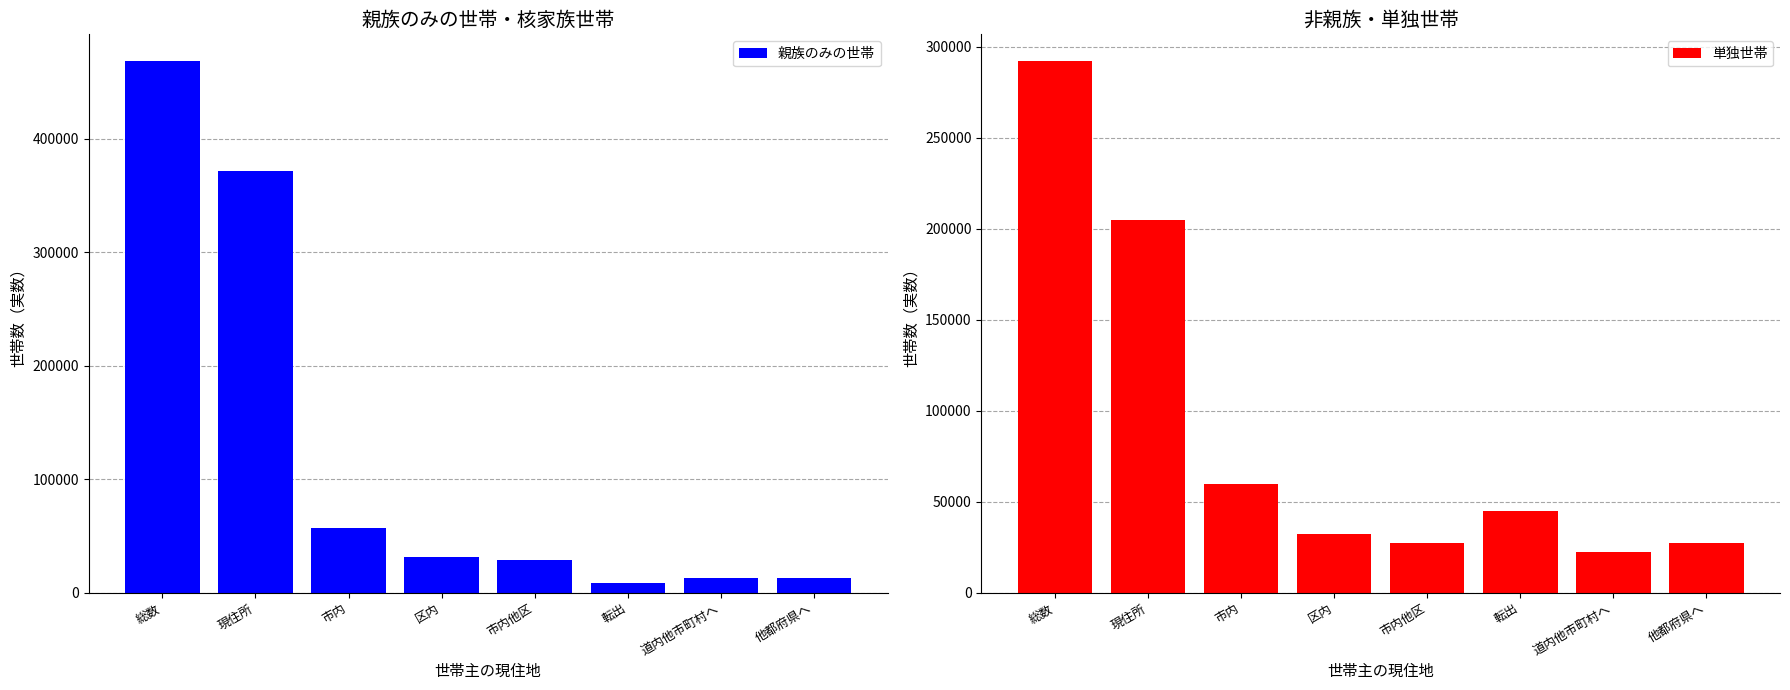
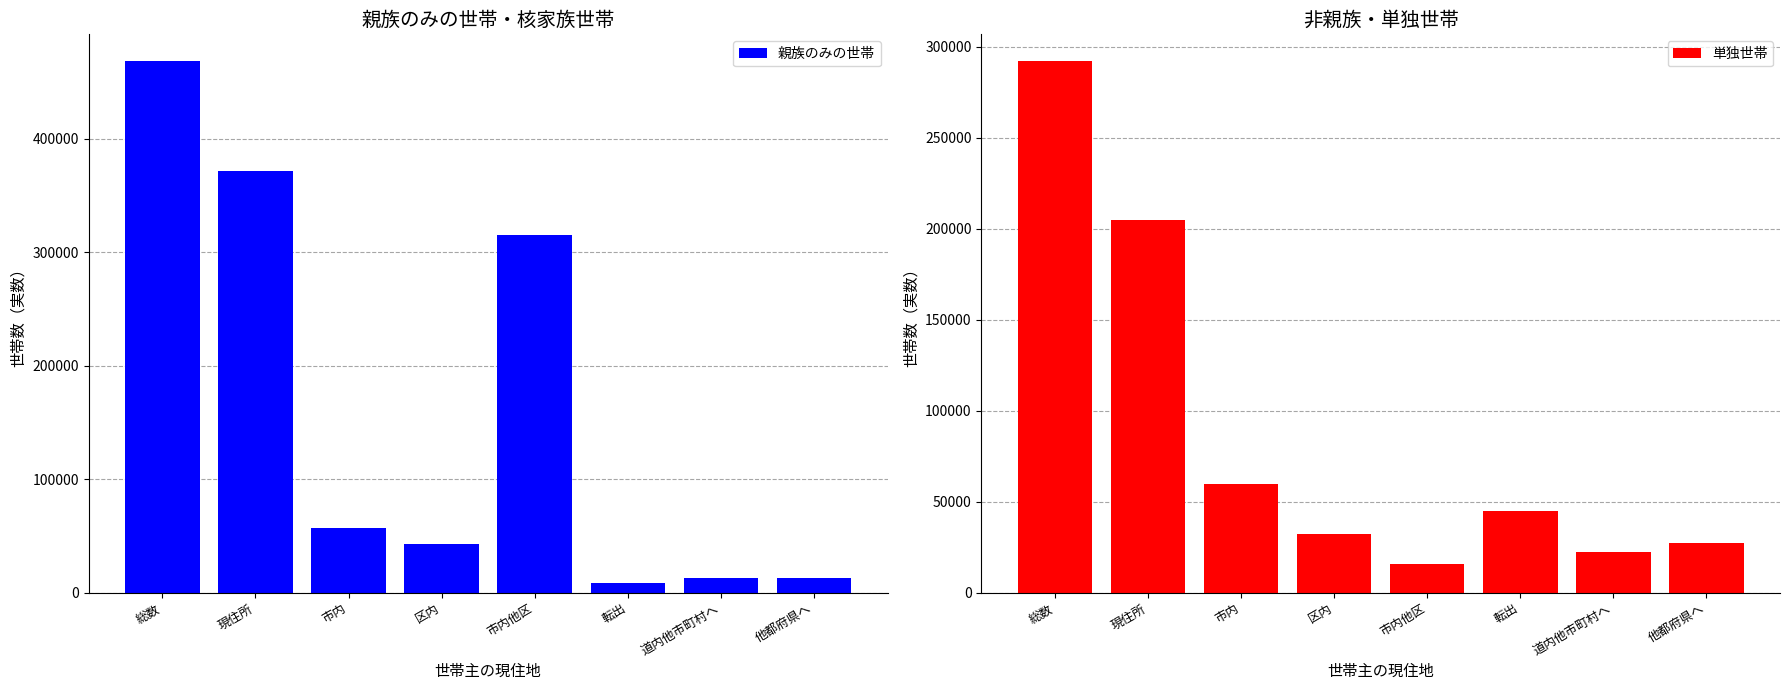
  {
    "親族のみの世帯・核家族世帯": {
      "総数": 468000,
      "現住所": 371000,
      "市内": 57000,
-     "区内": 32000,
-     "市内他区": 29000,
+     "区内": 43000,
+     "市内他区": 315000,
      "転出": 9000,
      "道内他市町村へ": 13000,
      "他都府県へ": 13000
    },
    "非親族・単独世帯": {
      "総数": 292000,
      "現住所": 205000,
      "市内": 60000,
      "区内": 32000,
-     "市内他区": 27000,
+     "市内他区": 16000,
      "転出": 45000,
      "道内他市町村へ": 22000,
      "他都府県へ": 27000
    }
  }
